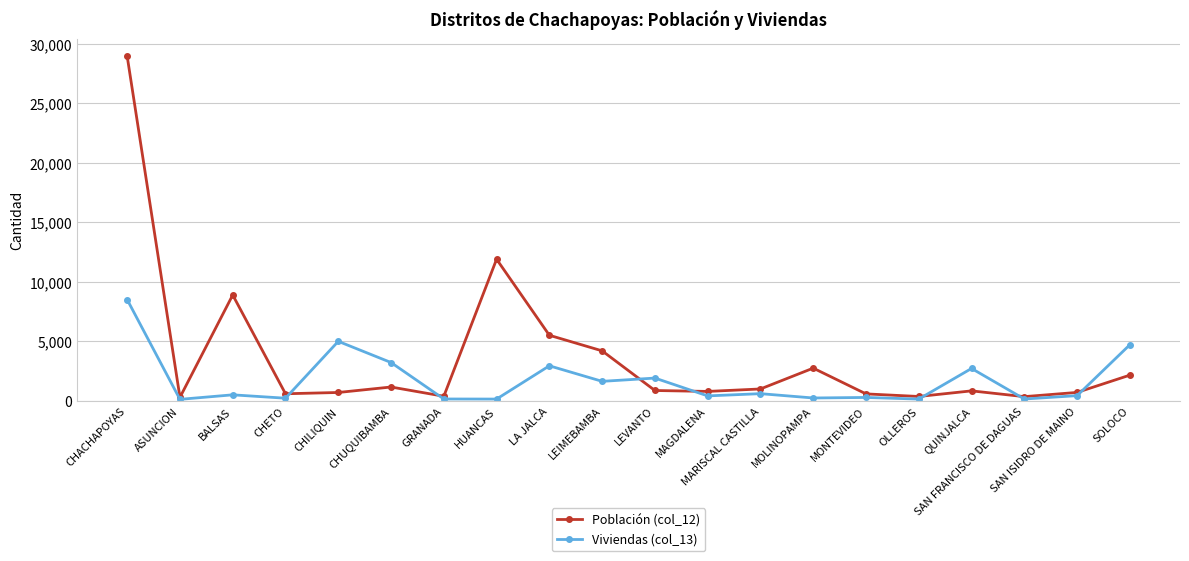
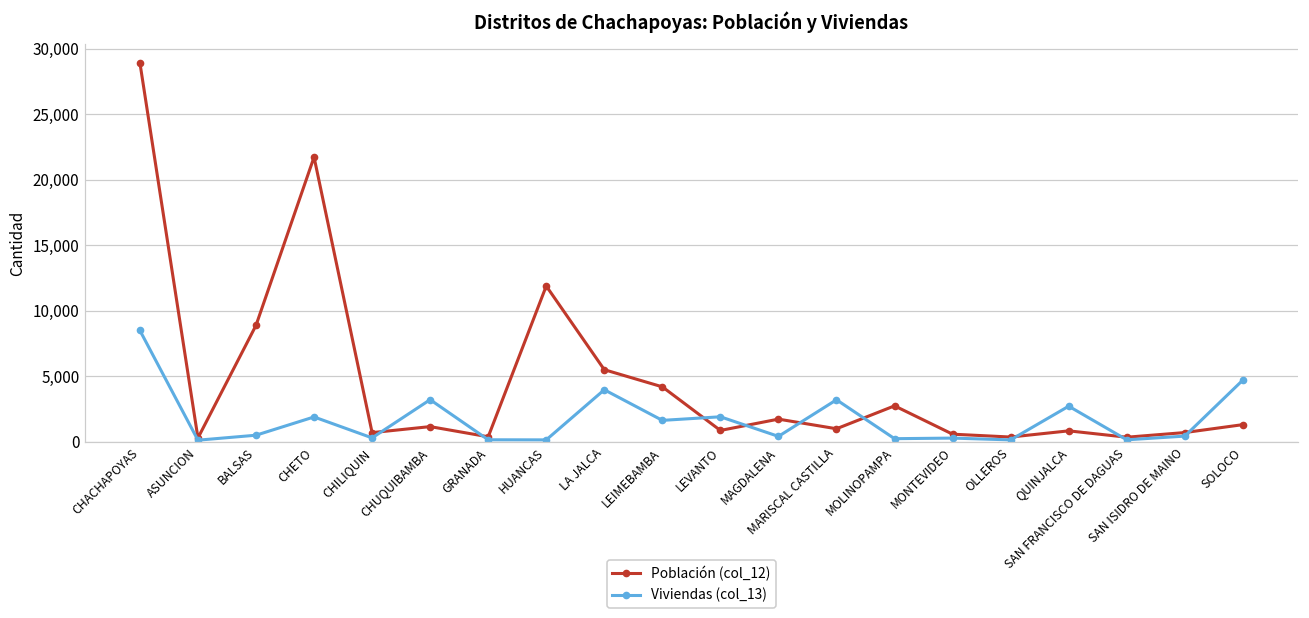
  {
    "Población (col_12)": {
      "CHACHAPOYAS": "28,900",
      "BALSAS": "8,900",
-     "CHETO": "600",
+     "CHETO": "21,700",
      "CHILIQUIN": "700",
      "CHUQUIBAMBA": "1,200",
      "GRANADA": "400",
      "HUANCAS": "11,900",
      "LA JALCA": "5,500",
      "LEIMEBAMBA": "4,200",
      "LEVANTO": "900",
-     "MAGDALENA": "800",
+     "MAGDALENA": "1,700",
      "MARISCAL CASTILLA": "1,000",
      "MOLINOPAMPA": "2,700",
      "MONTEVIDEO": "600",
      "OLLEROS": "400",
      "QUINJALCA": "800",
      "SAN ISIDRO DE MAINO": "700",
-     "SOLOCO": "2,200"
+     "SOLOCO": "1,300"
    },
    "Viviendas (col_13)": {
      "CHACHAPOYAS": "8,500",
      "BALSAS": "500",
-     "CHETO": "200",
-     "CHILIQUIN": "5,000",
+     "CHETO": "1,900",
+     "CHILIQUIN": "300",
      "CHUQUIBAMBA": "3,200",
      "GRANADA": "200",
      "HUANCAS": "100",
-     "LA JALCA": "2,900",
+     "LA JALCA": "4,000",
      "LEIMEBAMBA": "1,600",
      "LEVANTO": "1,900",
      "MAGDALENA": "400",
-     "MARISCAL CASTILLA": "600",
+     "MARISCAL CASTILLA": "3,200",
      "MOLINOPAMPA": "200",
      "MONTEVIDEO": "300",
      "OLLEROS": "100",
      "QUINJALCA": "2,700",
      "SAN ISIDRO DE MAINO": "400",
      "SOLOCO": "4,700"
    }
  }
